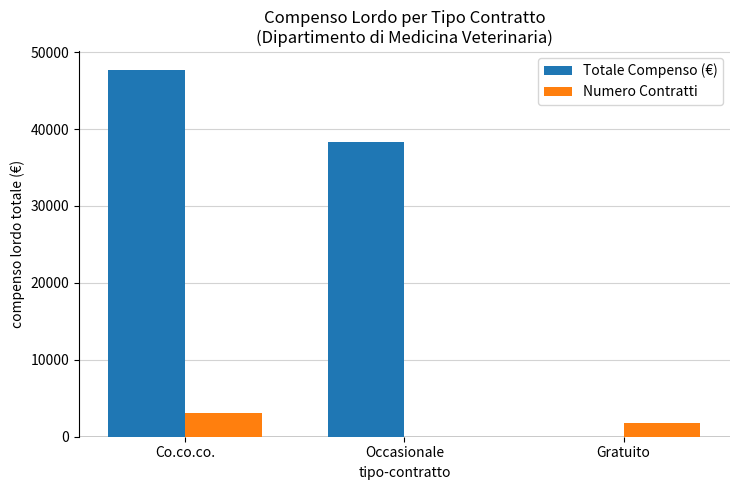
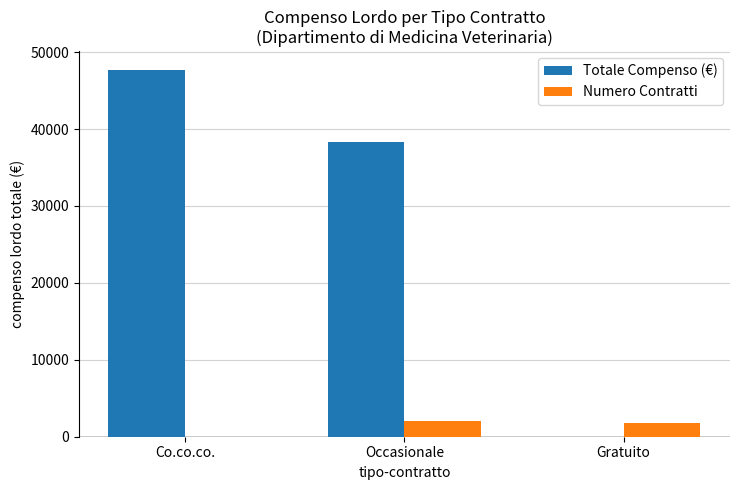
  {
    "Totale Compenso (€)": {
      "Co.co.co.": 48000,
      "Occasionale": 38000,
      "Gratuito": 0
    },
    "Numero Contratti": {
-     "Co.co.co.": 3000,
-     "Occasionale": 0,
+     "Co.co.co.": 0,
+     "Occasionale": 2000,
      "Gratuito": 2000
    }
  }
